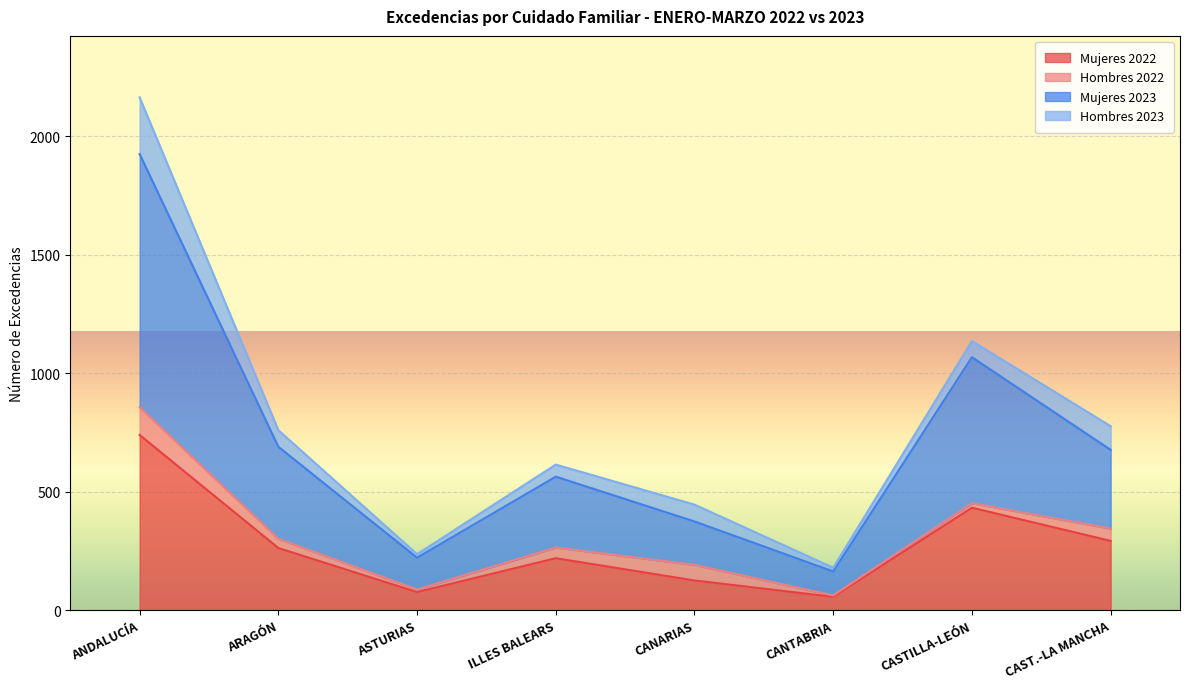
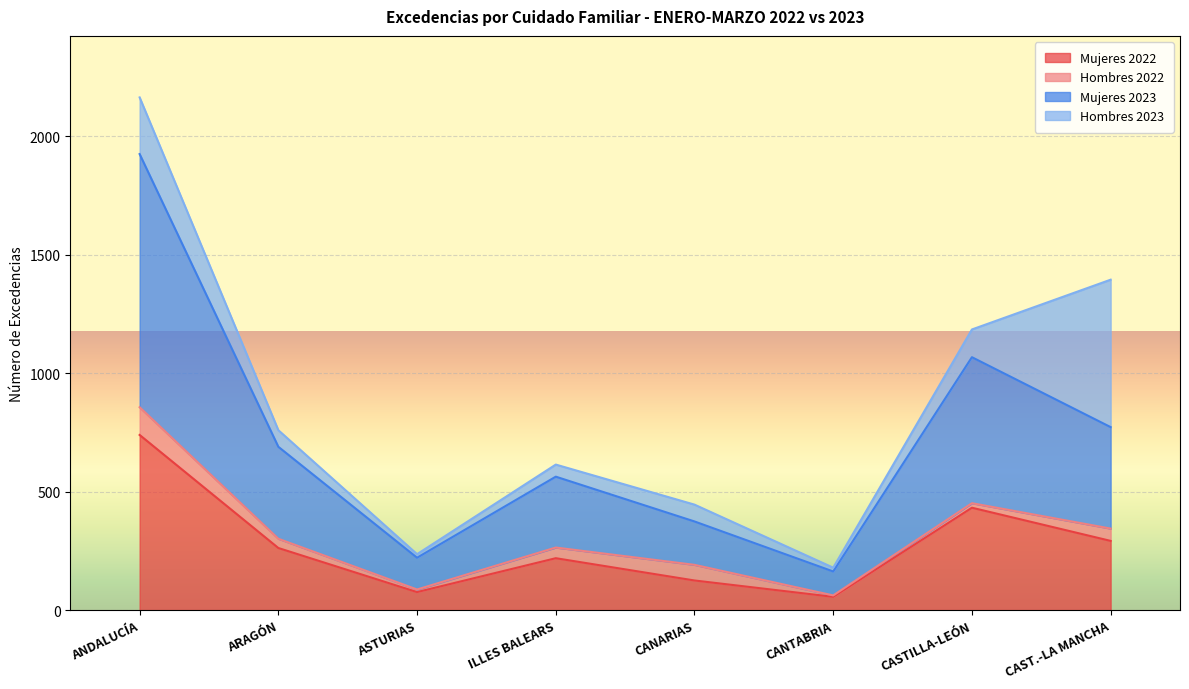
  {
    "Mujeres 2022": {
      "ANDALUCÍA": 740,
      "ARAGÓN": 260,
      "ASTURIAS": 80,
      "ILLES BALEARS": 220,
      "CANARIAS": 130,
      "CASTILLA-LEÓN": 430,
      "CAST.-LA MANCHA": 290
    },
    "Hombres 2022": {
      "ANDALUCÍA": 120,
      "ARAGÓN": 40,
      "ASTURIAS": 10,
      "ILLES BALEARS": 50,
      "CANARIAS": 70,
      "CASTILLA-LEÓN": 20,
      "CAST.-LA MANCHA": 50
    },
    "Mujeres 2023": {
      "ANDALUCÍA": 1070,
      "ARAGÓN": 390,
      "ASTURIAS": 130,
      "ILLES BALEARS": 300,
      "CANARIAS": 180,
      "CANTABRIA": 100,
      "CASTILLA-LEÓN": 620,
-     "CAST.-LA MANCHA": 330
+     "CAST.-LA MANCHA": 430
    },
    "Hombres 2023": {
      "ANDALUCÍA": 240,
      "ARAGÓN": 70,
      "ASTURIAS": 20,
      "ILLES BALEARS": 50,
      "CANARIAS": 70,
      "CANTABRIA": 20,
-     "CASTILLA-LEÓN": 70,
-     "CAST.-LA MANCHA": 100
+     "CASTILLA-LEÓN": 120,
+     "CAST.-LA MANCHA": 620
    }
  }
